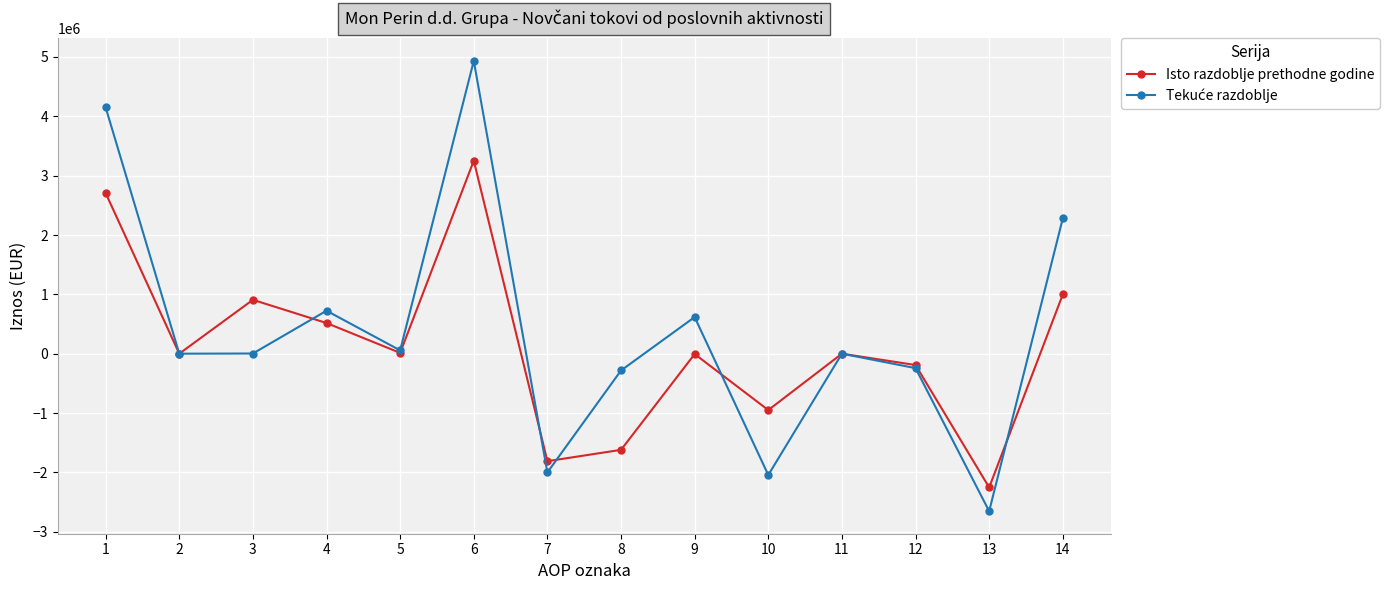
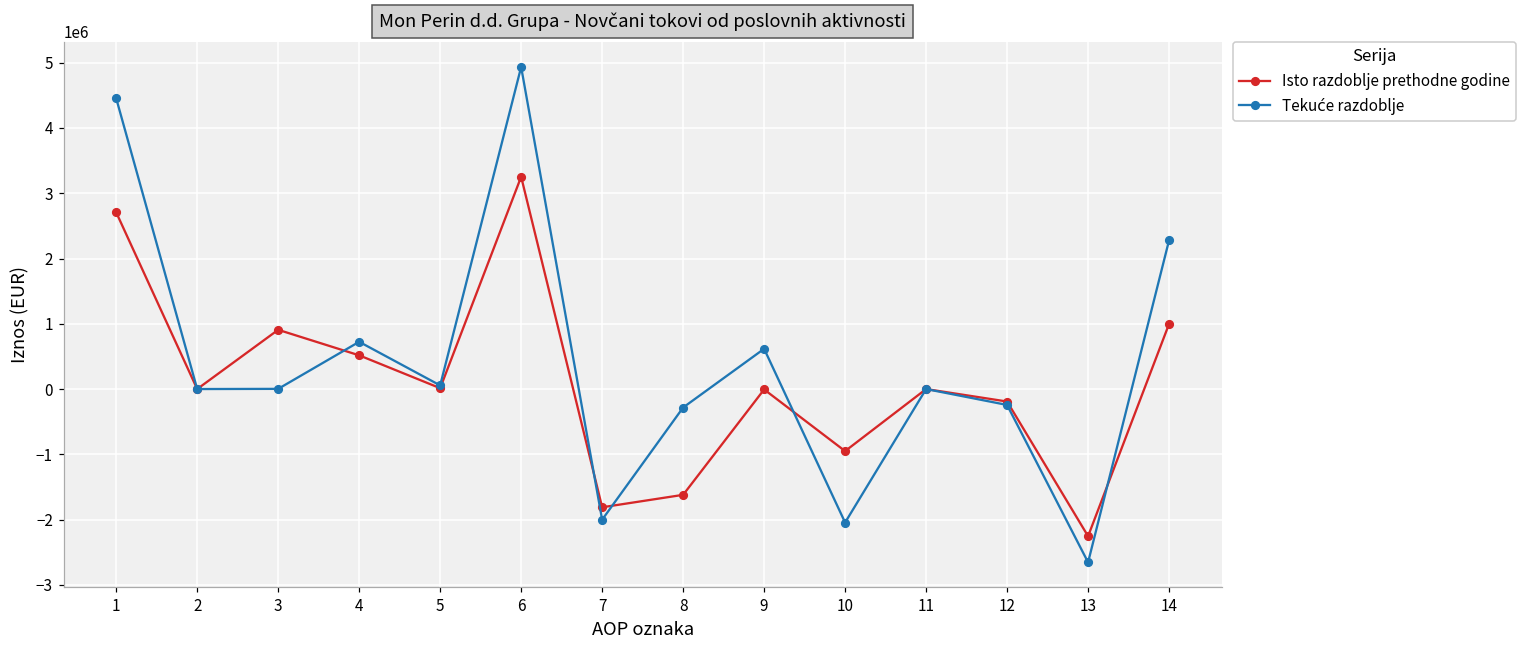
  {
    "Isto razdoblje prethodne godine": {
      "1": 2700000,
      "3": 900000,
      "4": 500000,
      "6": 3300000,
      "7": -1800000,
      "8": -1600000,
      "9": 0,
      "10": -1000000,
      "12": -200000,
      "13": -2300000,
      "14": 1000000
    },
    "Tekuće razdoblje": {
-     "1": 4200000,
+     "1": 4500000,
      "3": 0,
      "4": 700000,
      "6": 4900000,
      "7": -2000000,
      "8": -300000,
      "9": 600000,
      "10": -2000000,
      "12": -200000,
      "13": -2700000,
      "14": 2300000
    }
  }
